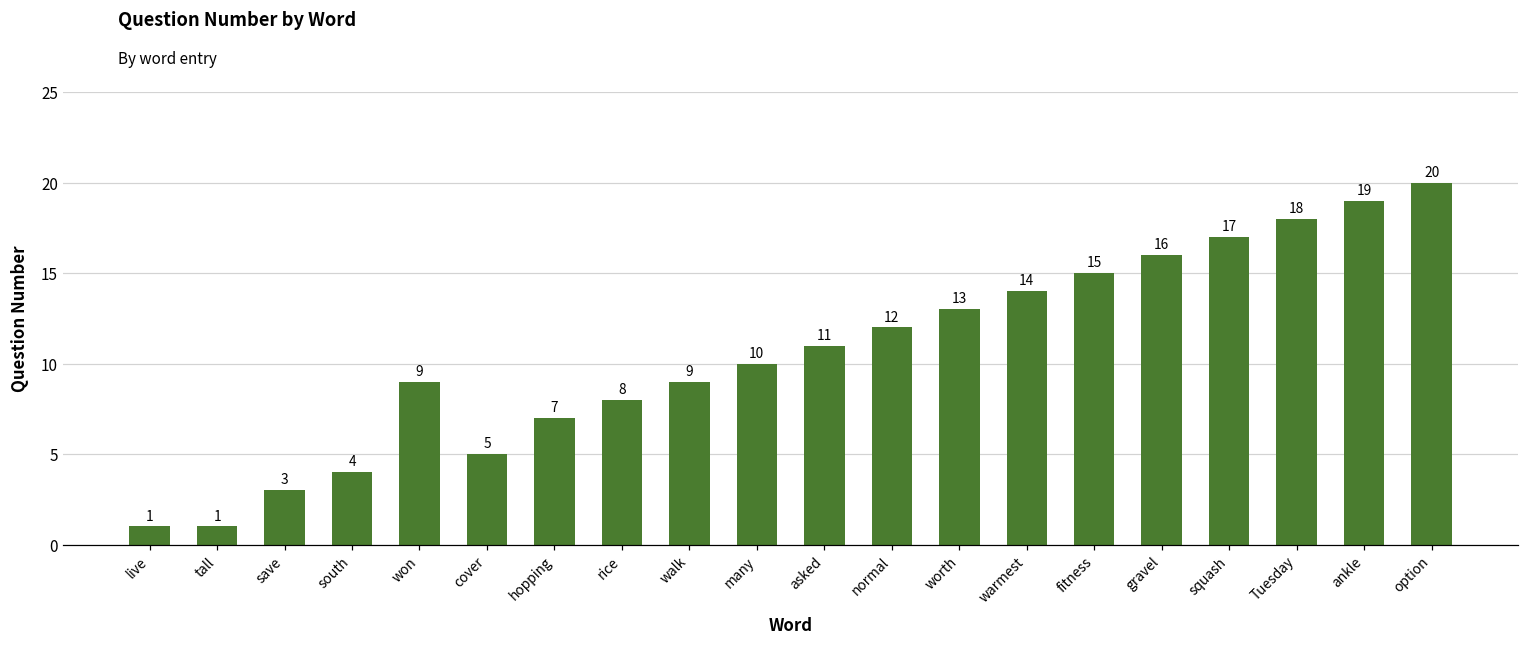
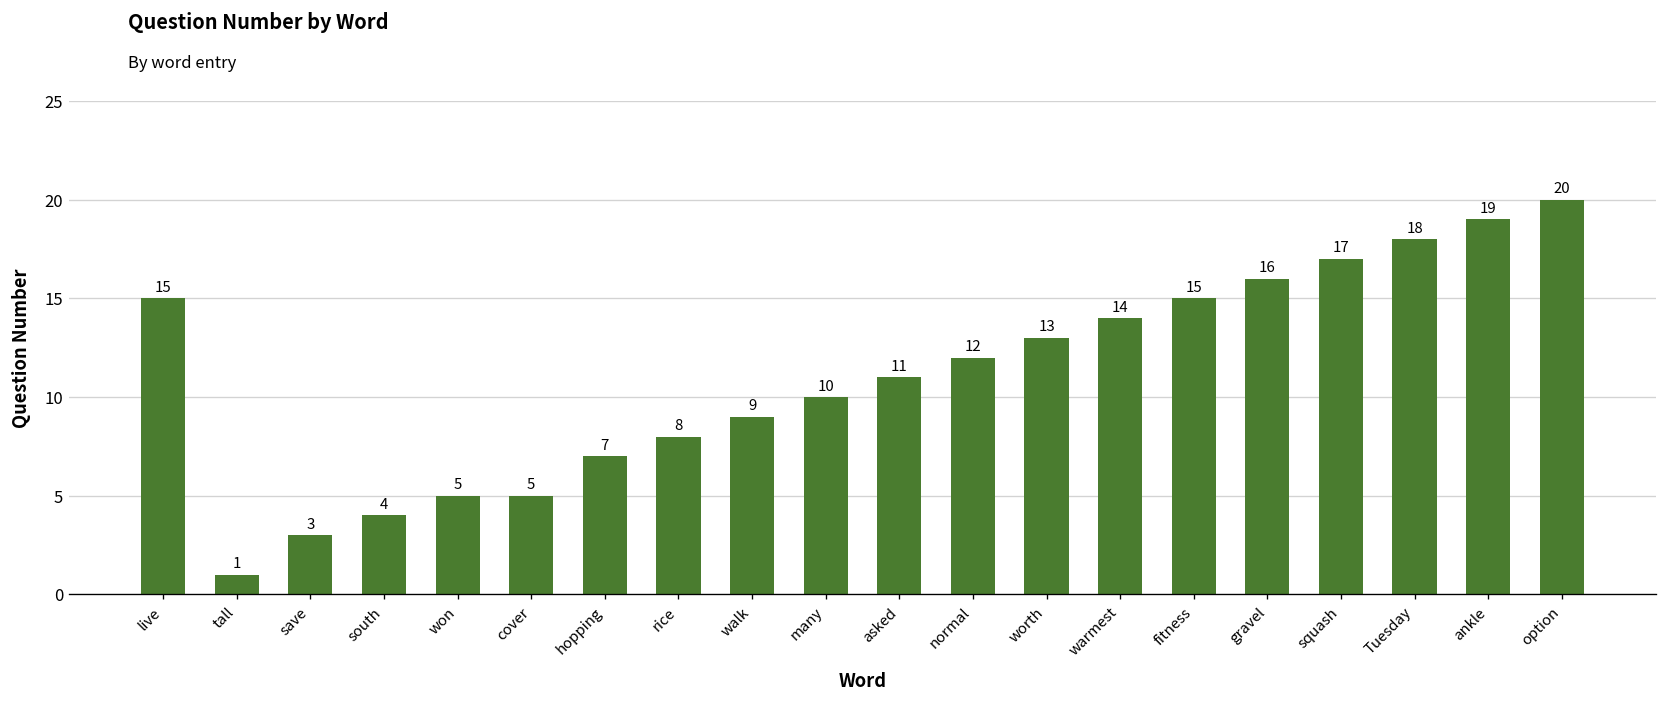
  {
-   "live": 1,
+   "live": 15,
    "tall": 1,
    "save": 3,
    "south": 4,
-   "won": 9,
+   "won": 5,
    "cover": 5,
    "hopping": 7,
    "rice": 8,
    "walk": 9,
    "many": 10,
    "asked": 11,
    "normal": 12,
    "worth": 13,
    "warmest": 14,
    "fitness": 15,
    "gravel": 16,
    "squash": 17,
    "Tuesday": 18,
    "ankle": 19,
    "option": 20
  }
